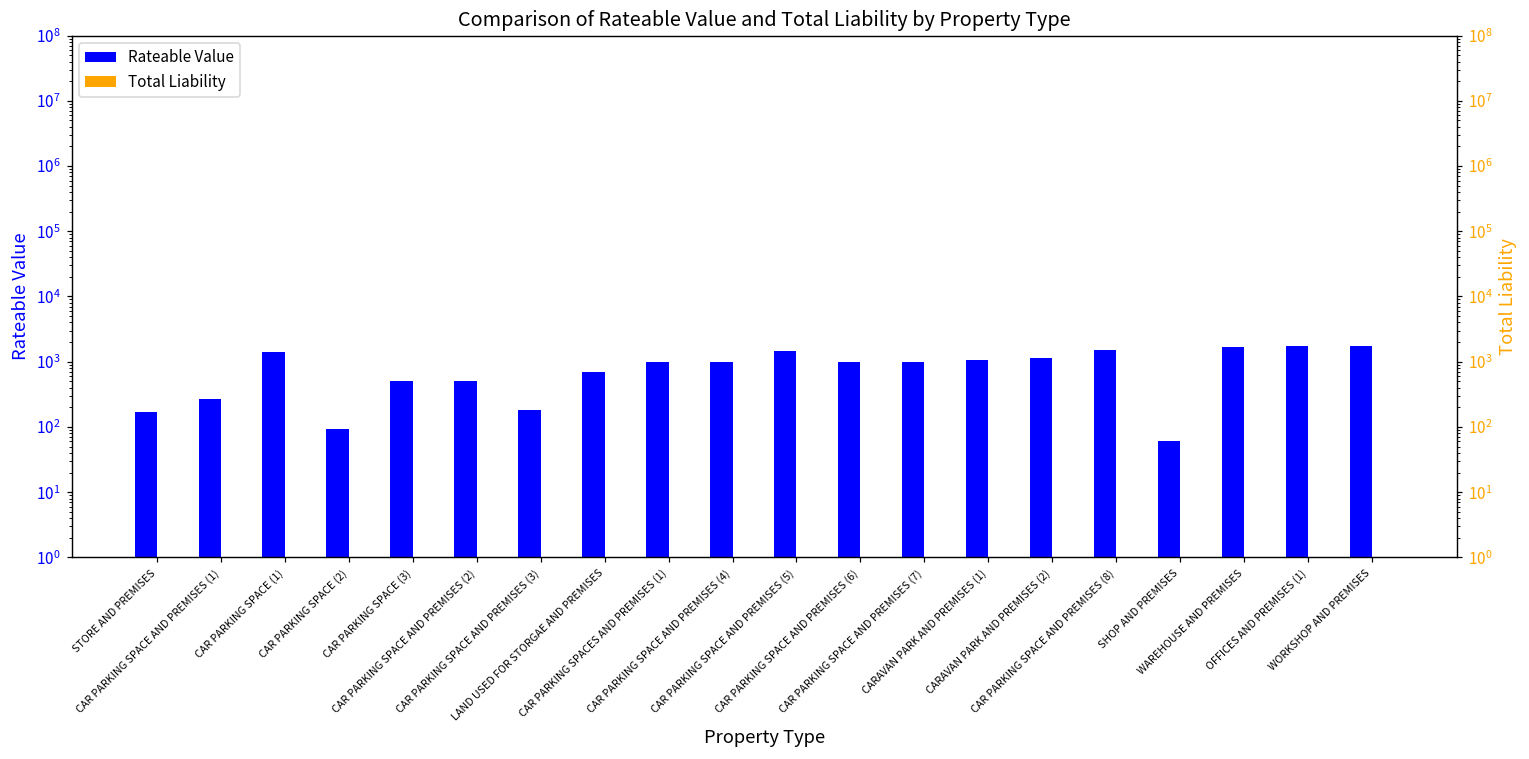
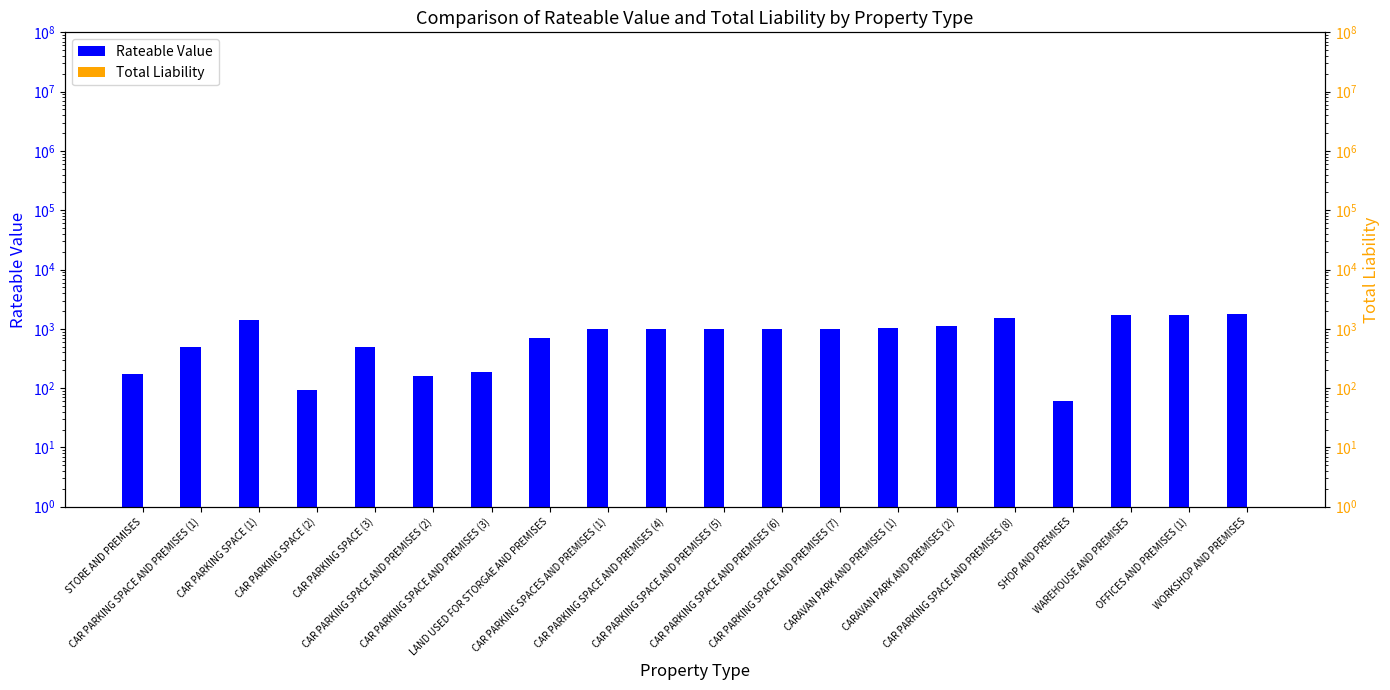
  {
    "Rateable Value": {
      "STORE AND PREMISES": 170,
-     "CAR PARKING SPACE AND PREMISES (1)": 300,
+     "CAR PARKING SPACE AND PREMISES (1)": 500,
      "CAR PARKING SPACE (1)": 1400,
      "CAR PARKING SPACE (2)": 90,
      "CAR PARKING SPACE (3)": 500,
-     "CAR PARKING SPACE AND PREMISES (2)": 500,
+     "CAR PARKING SPACE AND PREMISES (2)": 160,
      "CAR PARKING SPACE AND PREMISES (3)": 190,
      "LAND USED FOR STORGAE AND PREMISES": 700,
      "CAR PARKING SPACES AND PREMISES (1)": 1000,
      "CAR PARKING SPACE AND PREMISES (4)": 1000,
-     "CAR PARKING SPACE AND PREMISES (5)": 1500,
+     "CAR PARKING SPACE AND PREMISES (5)": 1000,
      "CAR PARKING SPACE AND PREMISES (6)": 1000,
      "CAR PARKING SPACE AND PREMISES (7)": 1000,
      "CARAVAN PARK AND PREMISES (1)": 1100,
      "CARAVAN PARK AND PREMISES (2)": 1100,
      "CAR PARKING SPACE AND PREMISES (8)": 1500,
      "SHOP AND PREMISES": 60,
      "WAREHOUSE AND PREMISES": 1700,
      "OFFICES AND PREMISES (1)": 1700,
      "WORKSHOP AND PREMISES": 1800
    },
    "Total Liability": {
      "STORE AND PREMISES": 1.0,
      "CAR PARKING SPACE AND PREMISES (1)": 1.0,
      "CAR PARKING SPACE (1)": 1.0,
      "CAR PARKING SPACE (2)": 1.0,
      "CAR PARKING SPACE (3)": 1.0,
      "CAR PARKING SPACE AND PREMISES (2)": 1.0,
      "CAR PARKING SPACE AND PREMISES (3)": 1.0,
      "LAND USED FOR STORGAE AND PREMISES": 1.0,
      "CAR PARKING SPACES AND PREMISES (1)": 1.0,
      "CAR PARKING SPACE AND PREMISES (4)": 1.0,
      "CAR PARKING SPACE AND PREMISES (5)": 1.0,
      "CAR PARKING SPACE AND PREMISES (6)": 1.0,
      "CAR PARKING SPACE AND PREMISES (7)": 1.0,
      "CARAVAN PARK AND PREMISES (1)": 1.0,
      "CARAVAN PARK AND PREMISES (2)": 1.0,
      "CAR PARKING SPACE AND PREMISES (8)": 1.0,
      "SHOP AND PREMISES": 1.0,
      "WAREHOUSE AND PREMISES": 1.0,
      "OFFICES AND PREMISES (1)": 1.0,
      "WORKSHOP AND PREMISES": 1.0
    }
  }
